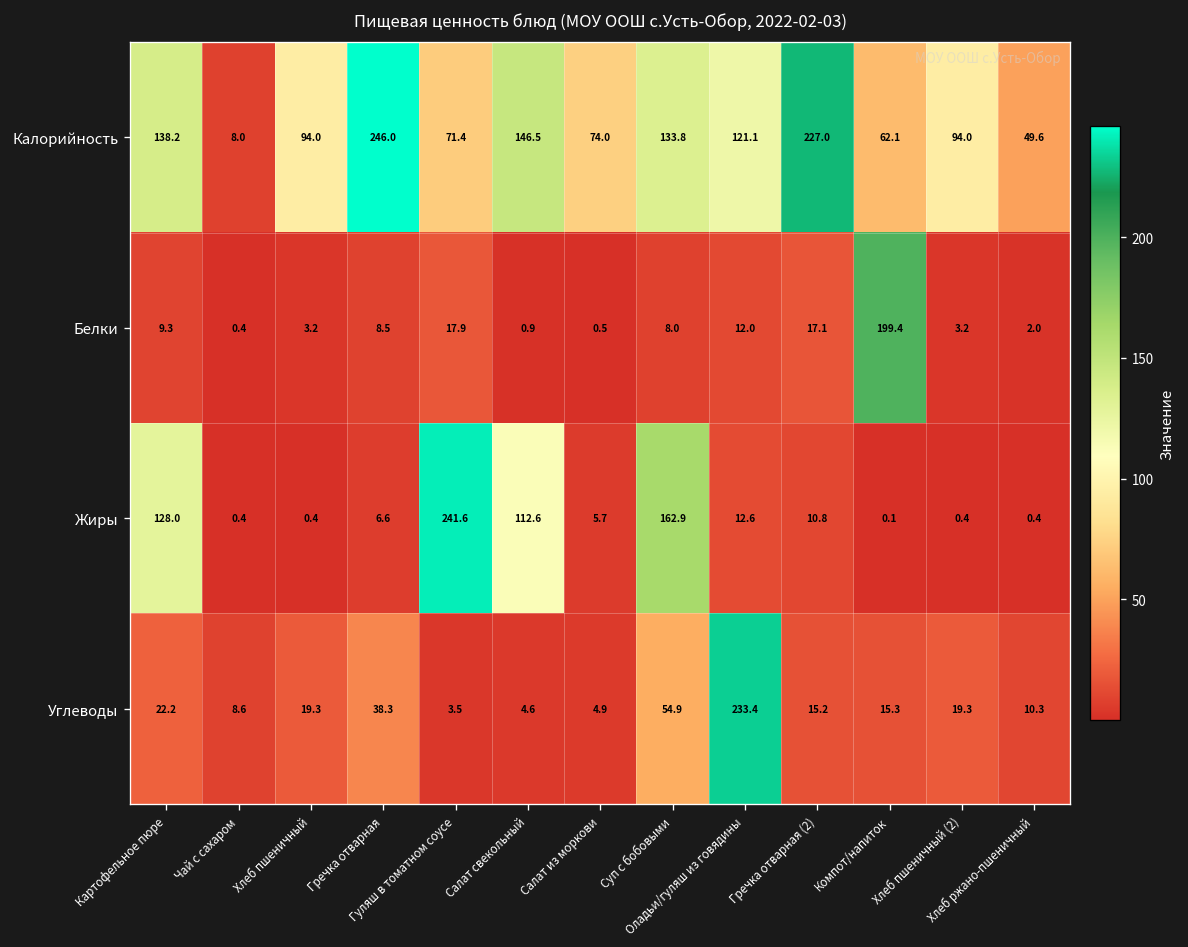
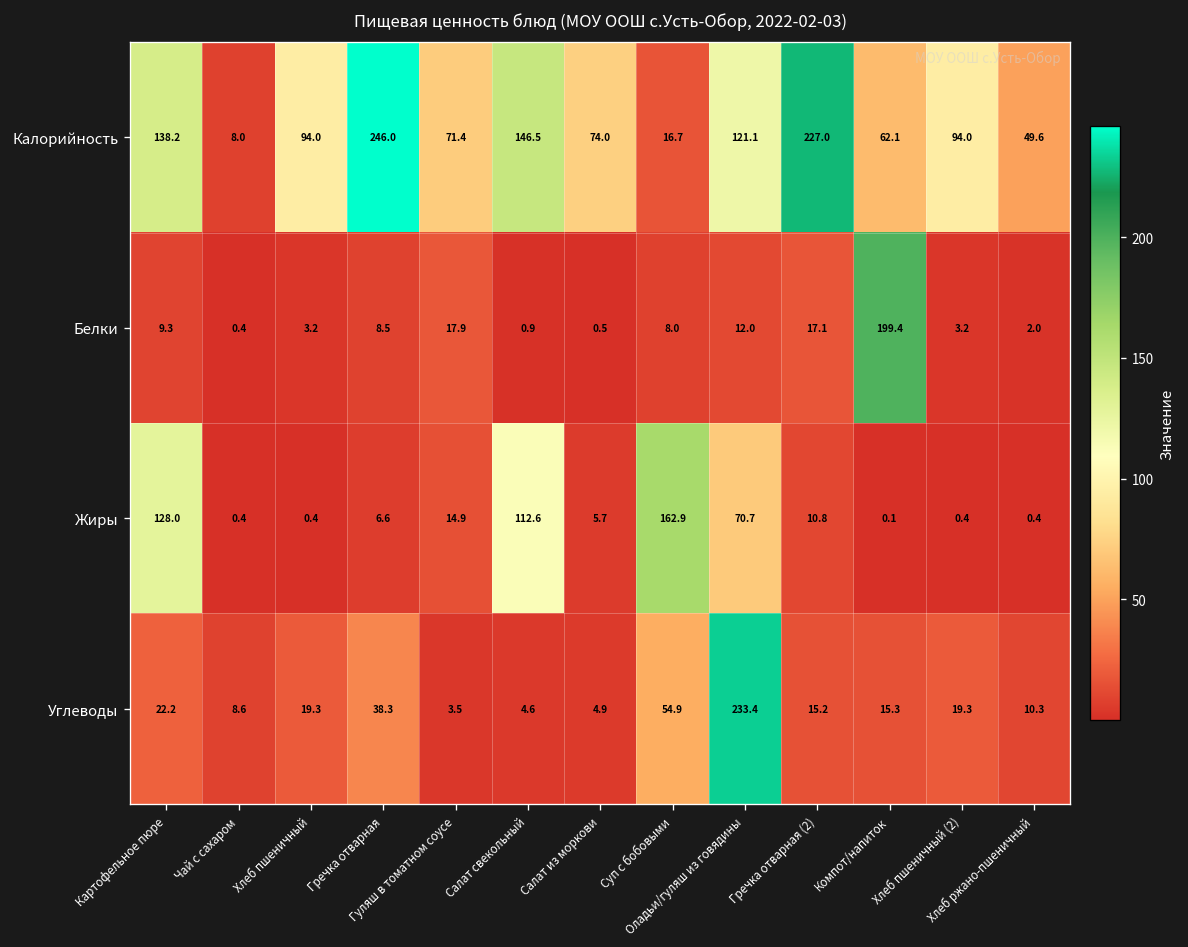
  {
    "Калорийность": {
      "Картофельное пюре": 138.2,
      "Чай с сахаром": 8.0,
      "Хлеб пшеничный": 94.0,
      "Гречка отварная": 246.0,
      "Гуляш в томатном соусе": 71.4,
      "Салат свекольный": 146.5,
      "Салат из моркови": 74.0,
-     "Суп с бобовыми": 133.8,
+     "Суп с бобовыми": 16.7,
      "Оладьи/гуляш из говядины": 121.1,
      "Гречка отварная (2)": 227.0,
      "Компот/напиток": 62.1,
      "Хлеб ржано-пшеничный": 49.6
    },
    "Белки": {
      "Картофельное пюре": 9.3,
      "Чай с сахаром": 0.4,
      "Хлеб пшеничный": 3.2,
      "Гречка отварная": 8.5,
      "Гуляш в томатном соусе": 17.9,
      "Салат свекольный": 0.9,
      "Салат из моркови": 0.5,
      "Суп с бобовыми": 8.0,
      "Оладьи/гуляш из говядины": 12.0,
      "Гречка отварная (2)": 17.1,
      "Компот/напиток": 199.4,
      "Хлеб пшеничный (2)": 3.2,
      "Хлеб ржано-пшеничный": 2.0
    },
    "Жиры": {
      "Картофельное пюре": 128.0,
      "Чай с сахаром": 0.4,
      "Хлеб пшеничный": 0.4,
      "Гречка отварная": 6.6,
-     "Гуляш в томатном соусе": 241.6,
+     "Гуляш в томатном соусе": 14.9,
      "Салат свекольный": 112.6,
      "Салат из моркови": 5.7,
      "Суп с бобовыми": 162.9,
-     "Оладьи/гуляш из говядины": 12.6,
+     "Оладьи/гуляш из говядины": 70.7,
      "Гречка отварная (2)": 10.8,
      "Компот/напиток": 0.1,
      "Хлеб пшеничный (2)": 0.4,
      "Хлеб ржано-пшеничный": 0.4
    },
    "Углеводы": {
      "Картофельное пюре": 22.2,
      "Чай с сахаром": 8.6,
      "Хлеб пшеничный": 19.3,
      "Гречка отварная": 38.3,
      "Гуляш в томатном соусе": 3.5,
      "Салат свекольный": 4.6,
      "Салат из моркови": 4.9,
      "Суп с бобовыми": 54.9,
      "Оладьи/гуляш из говядины": 233.4,
      "Гречка отварная (2)": 15.2,
      "Компот/напиток": 15.3,
      "Хлеб пшеничный (2)": 19.3,
      "Хлеб ржано-пшеничный": 10.3
    }
  }
